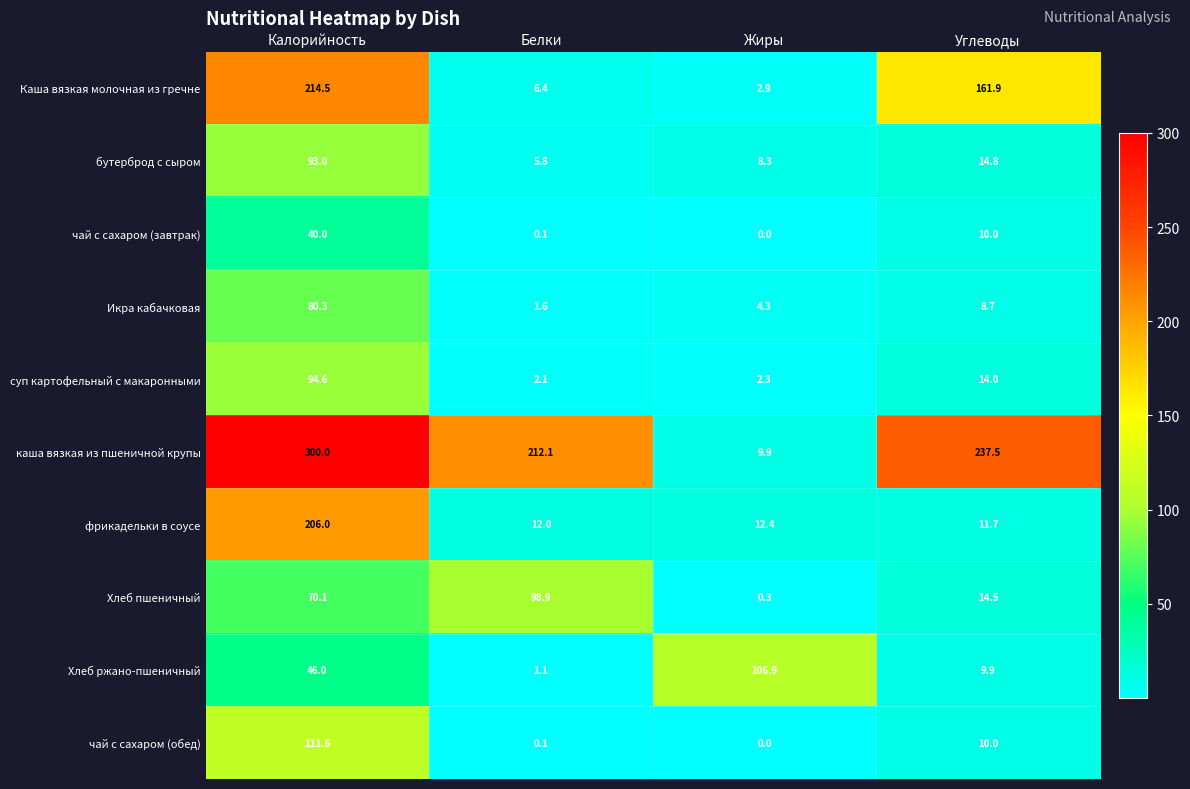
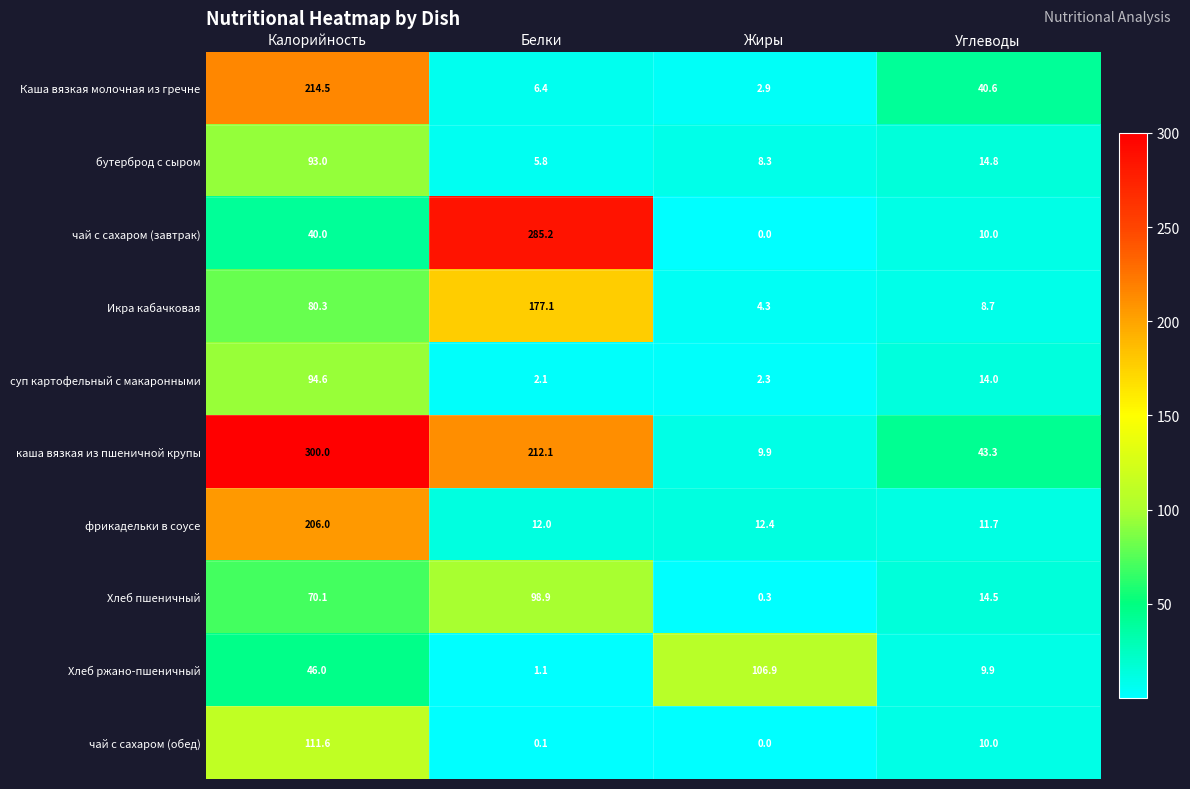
  {
    "Каша вязкая молочная из гречне": {
      "Калорийность": 214.5,
      "Белки": 6.4,
      "Жиры": 2.9,
-     "Углеводы": 161.9
+     "Углеводы": 40.6
    },
    "бутерброд с сыром": {
      "Калорийность": 93.0,
      "Белки": 5.8,
      "Жиры": 8.3,
      "Углеводы": 14.8
    },
    "чай с сахаром (завтрак)": {
      "Калорийность": 40.0,
-     "Белки": 0.1,
+     "Белки": 285.2,
      "Жиры": 0.0,
      "Углеводы": 10.0
    },
    "Икра кабачковая": {
      "Калорийность": 80.3,
-     "Белки": 1.6,
+     "Белки": 177.1,
      "Жиры": 4.3,
      "Углеводы": 8.7
    },
    "суп картофельный с макаронными": {
      "Калорийность": 94.6,
      "Белки": 2.1,
      "Жиры": 2.3,
      "Углеводы": 14.0
    },
    "каша вязкая из пшеничной крупы": {
      "Калорийность": 300.0,
      "Белки": 212.1,
      "Жиры": 9.9,
-     "Углеводы": 237.5
+     "Углеводы": 43.3
    },
    "фрикадельки в соусе": {
      "Калорийность": 206.0,
      "Белки": 12.0,
      "Жиры": 12.4,
      "Углеводы": 11.7
    },
    "Хлеб пшеничный": {
      "Калорийность": 70.1,
      "Белки": 98.9,
      "Жиры": 0.3,
      "Углеводы": 14.5
    },
    "Хлеб ржано-пшеничный": {
      "Калорийность": 46.0,
      "Белки": 1.1,
      "Жиры": 106.9,
      "Углеводы": 9.9
    },
    "чай с сахаром (обед)": {
      "Калорийность": 111.6,
      "Белки": 0.1,
      "Жиры": 0.0,
      "Углеводы": 10.0
    }
  }
